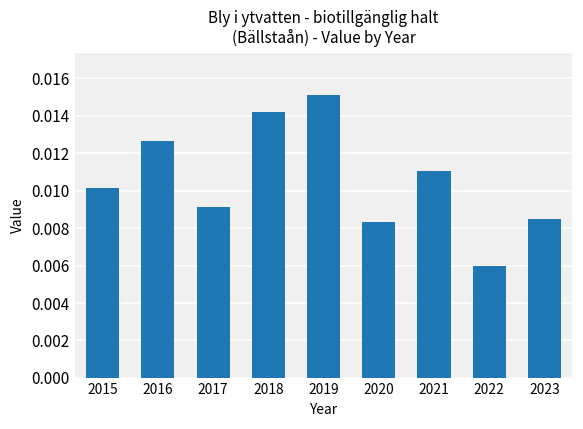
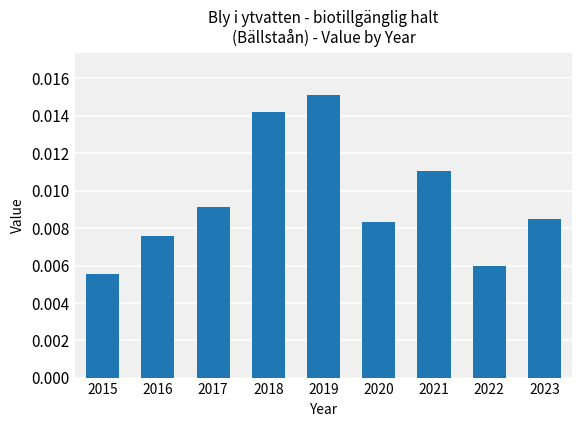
  {
-   "2015": 0.0102,
-   "2016": 0.0127,
+   "2015": 0.0056,
+   "2016": 0.0076,
    "2017": 0.0091,
    "2018": 0.0142,
    "2019": 0.0151,
    "2020": 0.0083,
    "2021": 0.0110,
    "2022": 0.0060,
    "2023": 0.0085
  }
